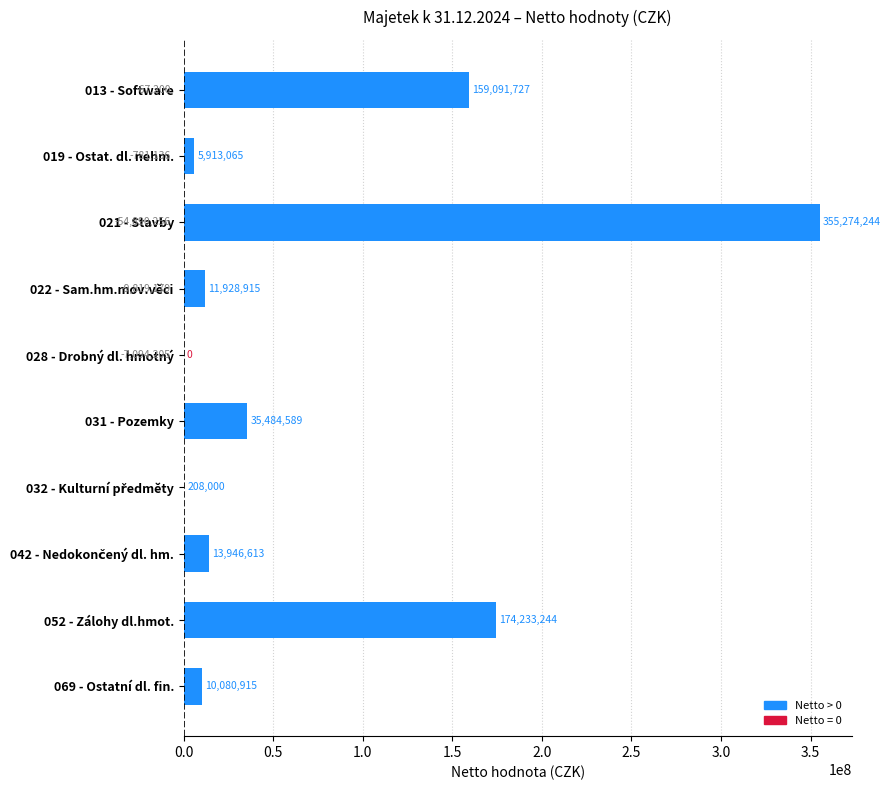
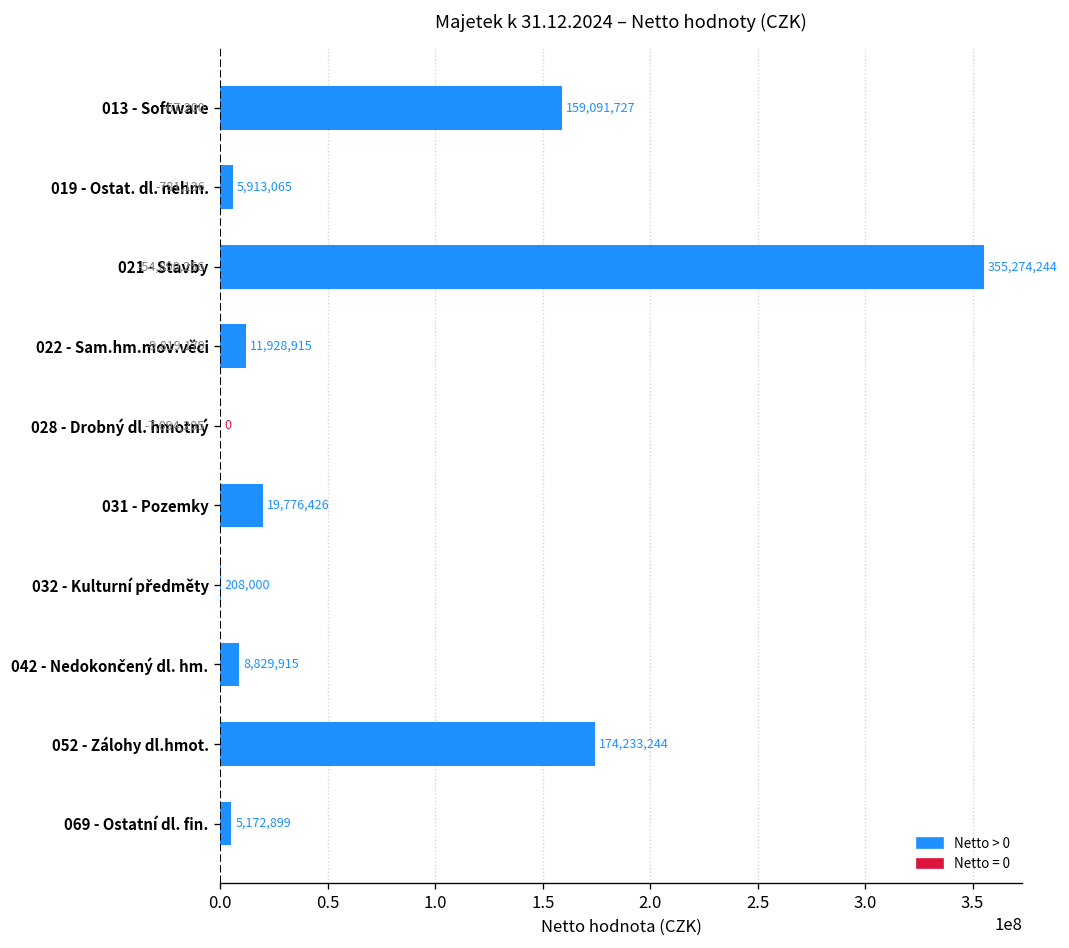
  {
    "013 - Software": "159,091,727",
    "019 - Ostat. dl. nehm.": "5,913,065",
    "021 - Stavby": "355,274,244",
    "022 - Sam.hm.mov.věci": "11,928,915",
    "028 - Drobný dl. hmotný": "0",
-   "031 - Pozemky": "35,484,589",
+   "031 - Pozemky": "19,776,426",
    "032 - Kulturní předměty": "208,000",
-   "042 - Nedokončený dl. hm.": "13,946,613",
+   "042 - Nedokončený dl. hm.": "8,829,915",
    "052 - Zálohy dl.hmot.": "174,233,244",
-   "069 - Ostatní dl. fin.": "10,080,915"
+   "069 - Ostatní dl. fin.": "5,172,899"
  }
